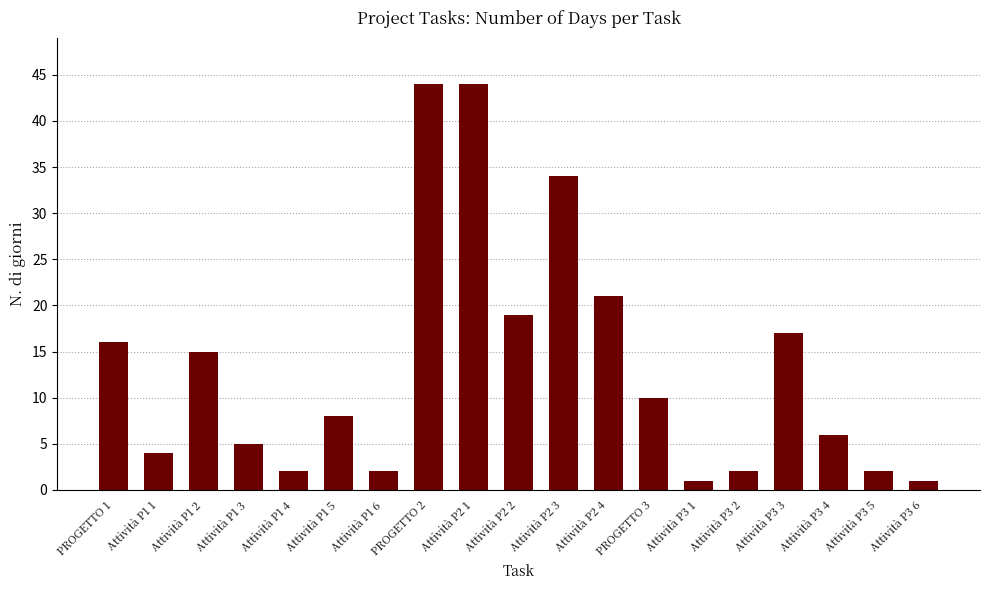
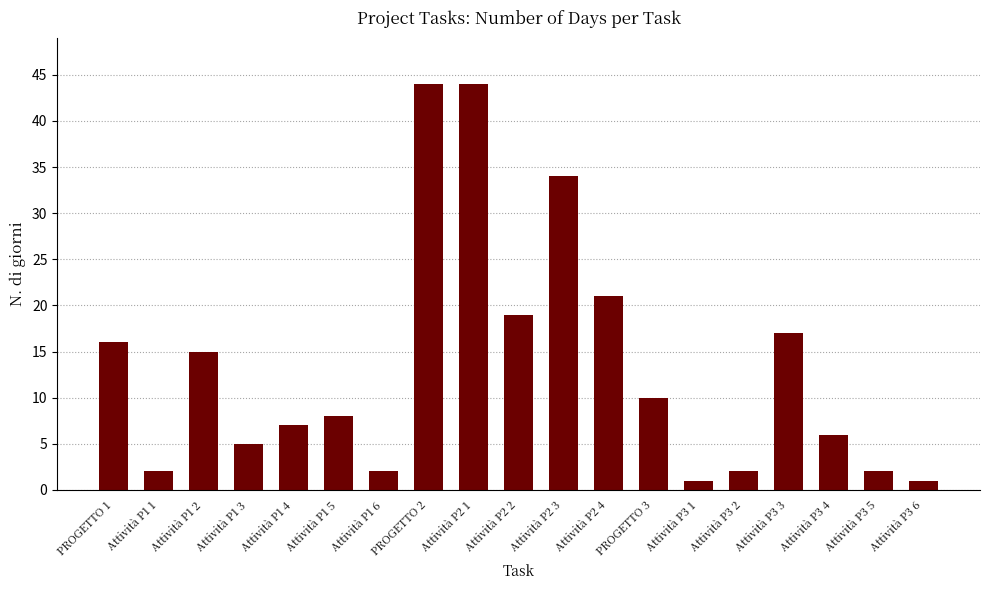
  {
    "PROGETTO 1": 16,
-   "Attività P1 1": 4,
+   "Attività P1 1": 2,
    "Attività P1 2": 15,
    "Attività P1 3": 5,
-   "Attività P1 4": 2,
+   "Attività P1 4": 7,
    "Attività P1 5": 8,
    "Attività P1 6": 2,
    "PROGETTO 2": 44,
    "Attività P2 1": 44,
    "Attività P2 2": 19,
    "Attività P2 3": 34,
    "Attività P2 4": 21,
    "PROGETTO 3": 10,
    "Attività P3 1": 1,
    "Attività P3 2": 2,
    "Attività P3 3": 17,
    "Attività P3 4": 6,
    "Attività P3 5": 2,
    "Attività P3 6": 1
  }
